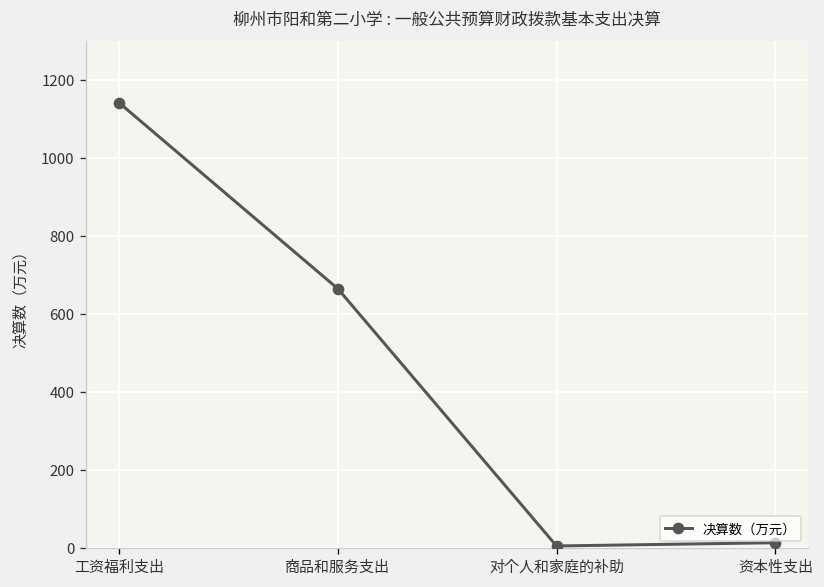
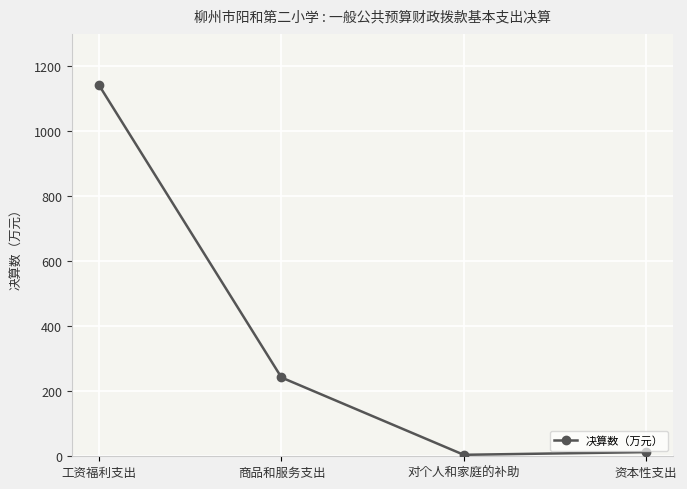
  {
    "工资福利支出": 1140,
-   "商品和服务支出": 660,
+   "商品和服务支出": 240,
    "对个人和家庭的补助": 0,
    "资本性支出": 10
  }
